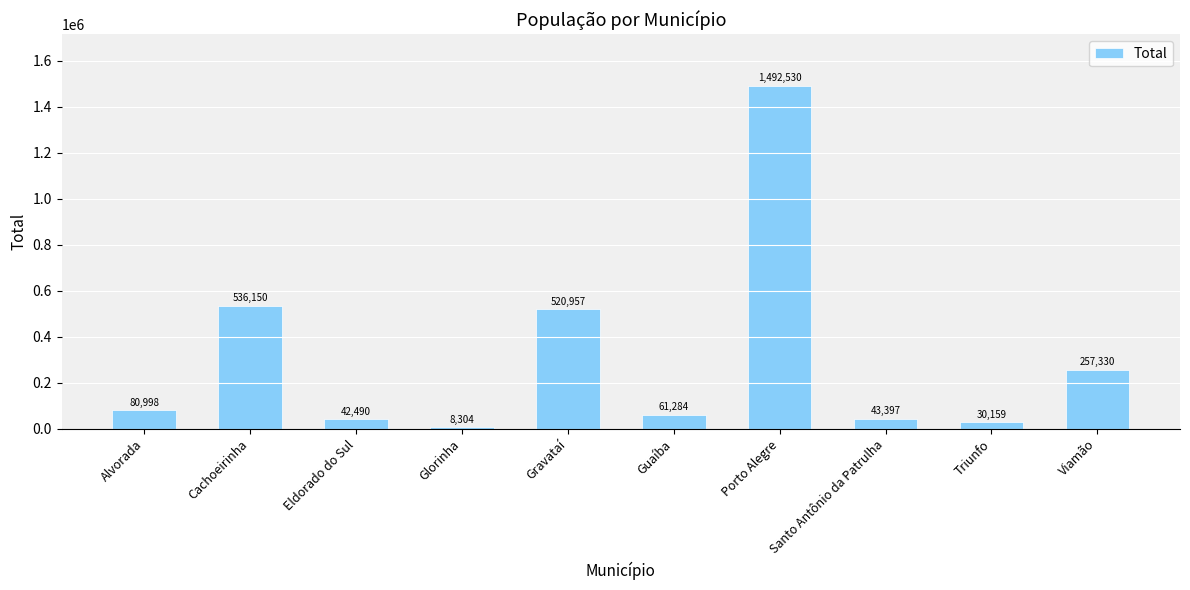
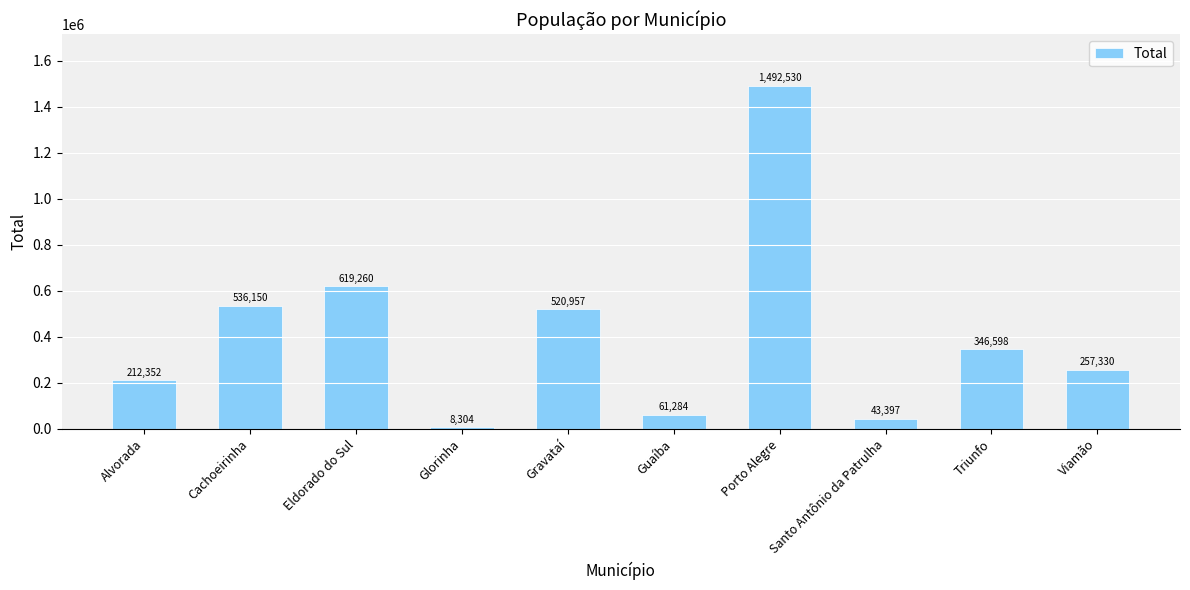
  {
-   "Alvorada": "80,998",
+   "Alvorada": "212,352",
    "Cachoeirinha": "536,150",
-   "Eldorado do Sul": "42,490",
+   "Eldorado do Sul": "619,260",
    "Glorinha": "8,304",
    "Gravataí": "520,957",
    "Guaíba": "61,284",
    "Porto Alegre": "1,492,530",
    "Santo Antônio da Patrulha": "43,397",
-   "Triunfo": "30,159",
+   "Triunfo": "346,598",
    "Viamão": "257,330"
  }
